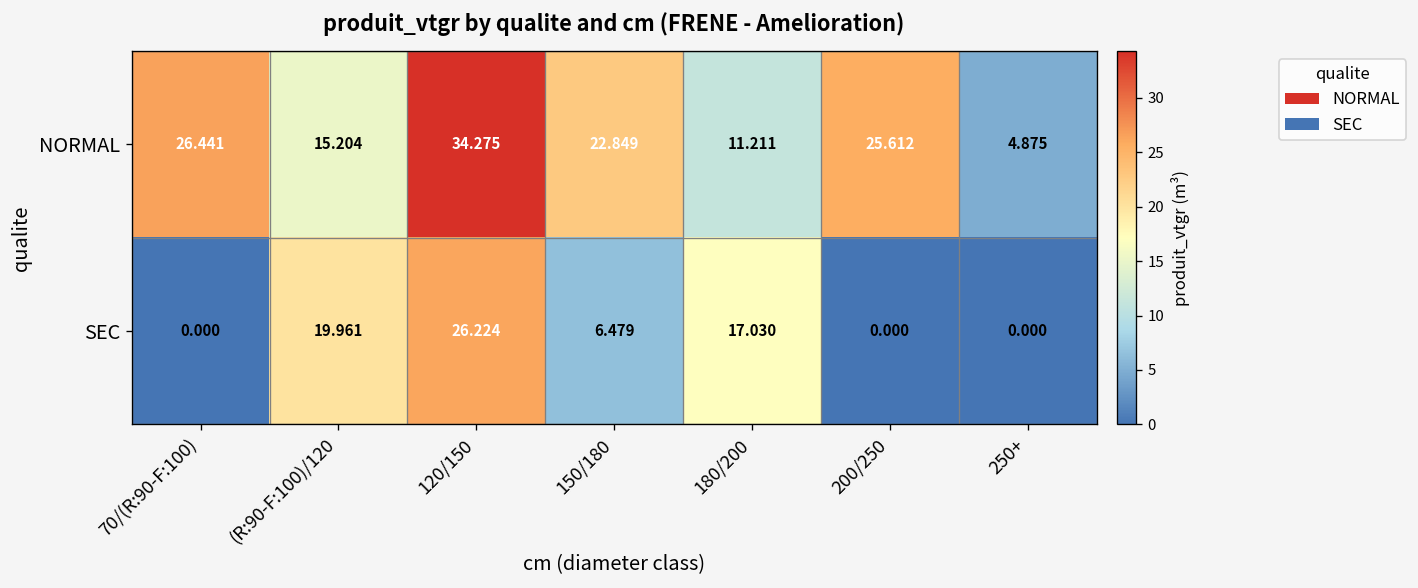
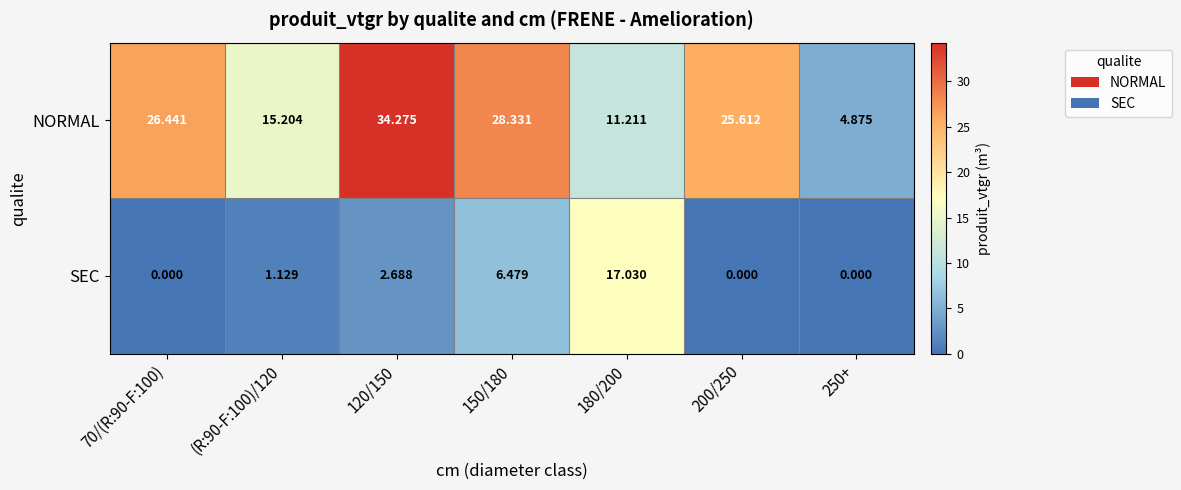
  {
    "NORMAL": {
      "70/(R:90-F:100)": 26.441,
      "(R:90-F:100)/120": 15.204,
      "120/150": 34.275,
-     "150/180": 22.849,
+     "150/180": 28.331,
      "180/200": 11.211,
      "200/250": 25.612,
      "250+": 4.875
    },
    "SEC": {
      "70/(R:90-F:100)": 0.000,
-     "(R:90-F:100)/120": 19.961,
-     "120/150": 26.224,
+     "(R:90-F:100)/120": 1.129,
+     "120/150": 2.688,
      "150/180": 6.479,
      "180/200": 17.030,
      "200/250": 0.000,
      "250+": 0.000
    }
  }
